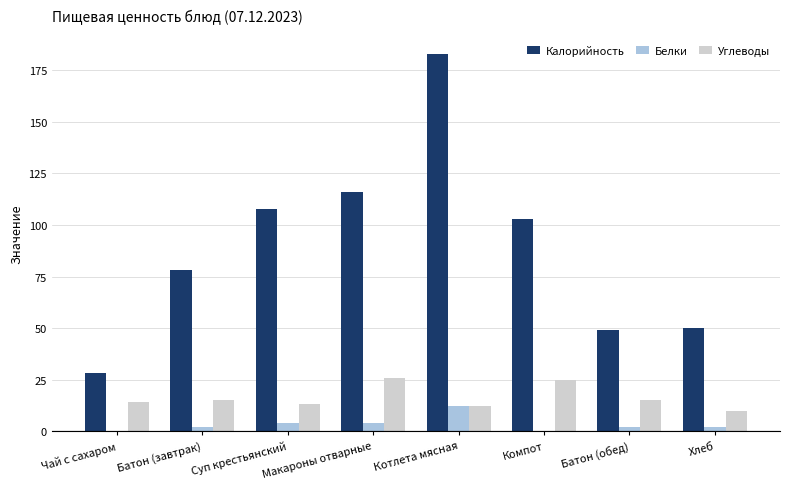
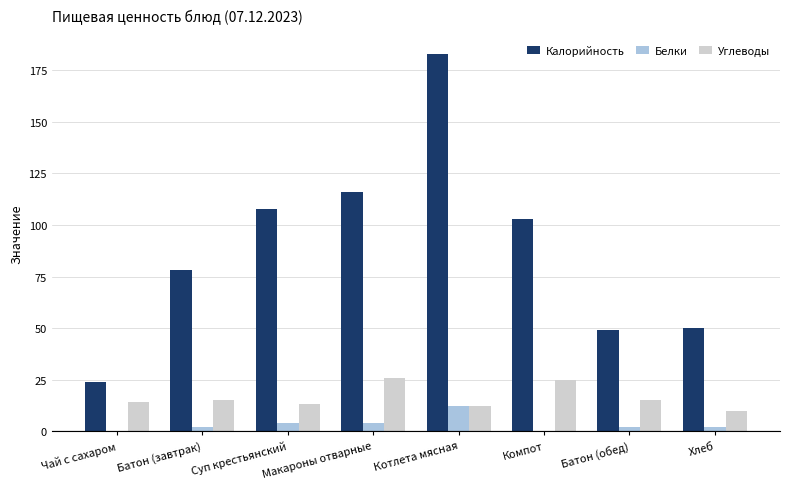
  {
    "Калорийность": {
-     "Чай с сахаром": 28,
+     "Чай с сахаром": 24,
      "Батон (завтрак)": 78,
      "Суп крестьянский": 108,
      "Макароны отварные": 116,
      "Котлета мясная": 183,
      "Компот": 103,
      "Батон (обед)": 49,
      "Хлеб": 50
    }
  }
